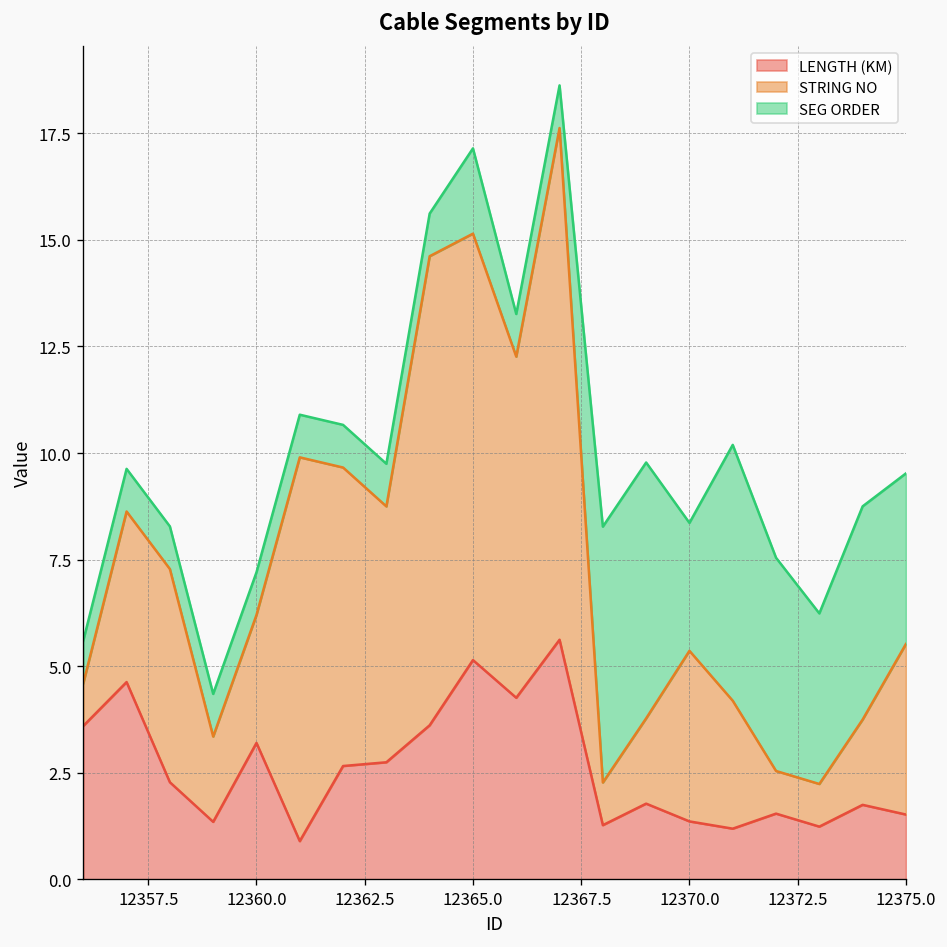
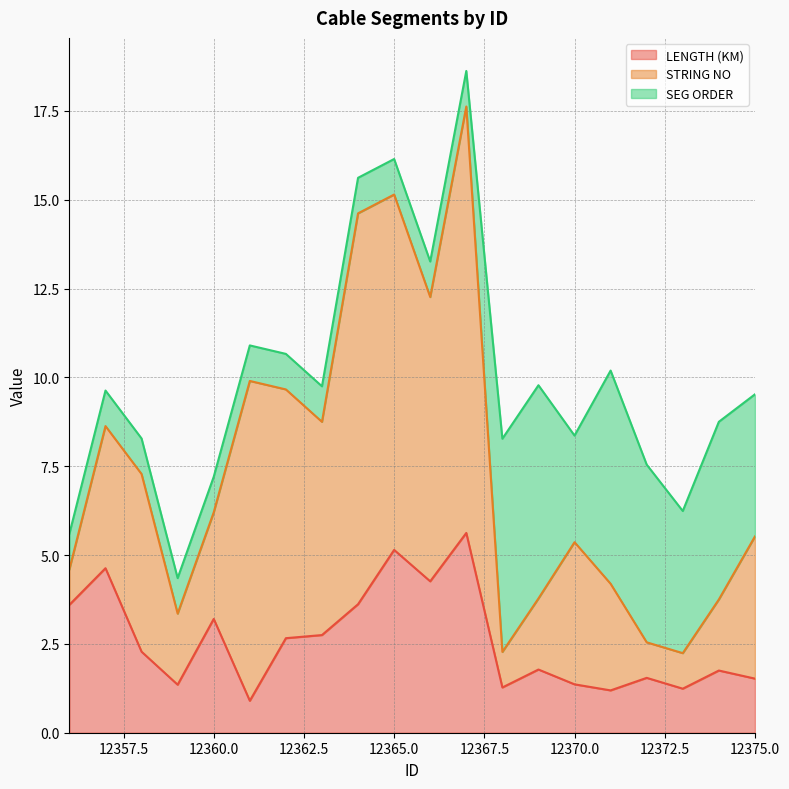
  {
    "SEG ORDER": {
      "12360.0": 1,
-     "12365.0": 2,
+     "12365.0": 1,
      "12370.0": 3,
      "12375.0": 4
    }
  }
